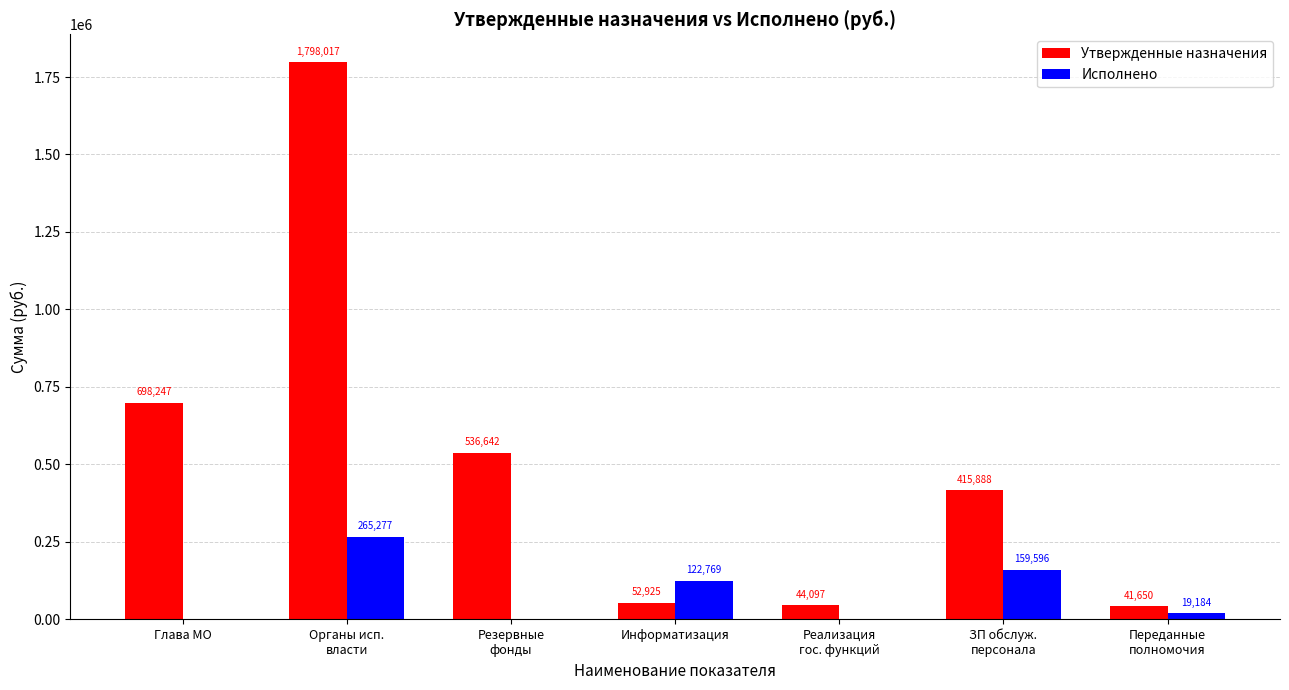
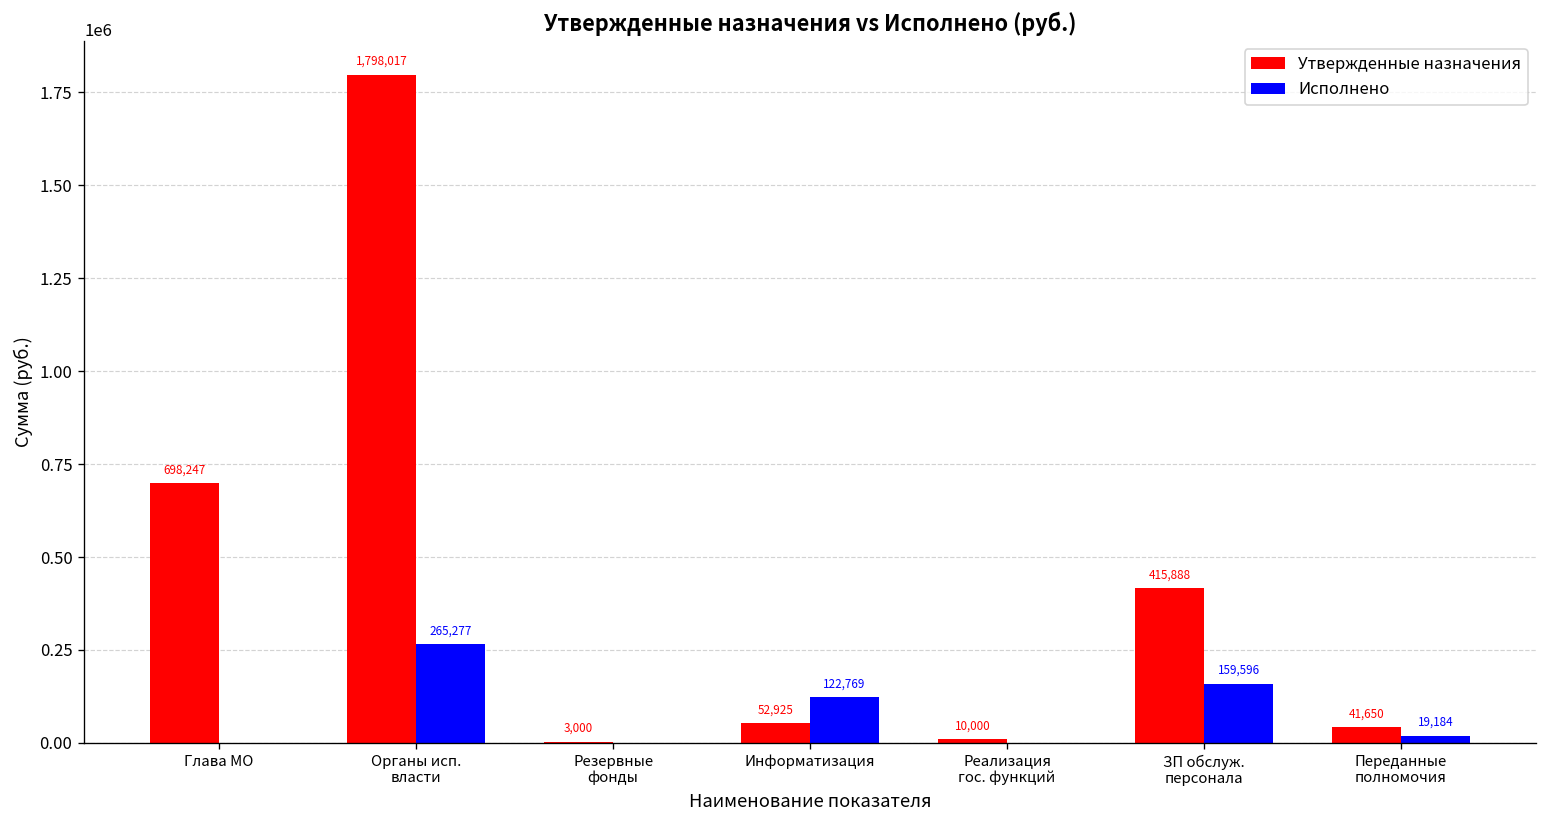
  {
    "Утвержденные назначения": {
      "Глава МО": "698,247",
      "Органы исп. власти": "1,798,017",
-     "Резервные фонды": "536,642",
+     "Резервные фонды": "3,000",
      "Информатизация": "52,925",
-     "Реализация гос. функций": "44,097",
+     "Реализация гос. функций": "10,000",
      "ЗП обслуж. персонала": "415,888",
      "Переданные полномочия": "41,650"
    },
    "Исполнено": {
      "Органы исп. власти": "265,277",
      "Информатизация": "122,769",
      "ЗП обслуж. персонала": "159,596",
      "Переданные полномочия": "19,184"
    }
  }
